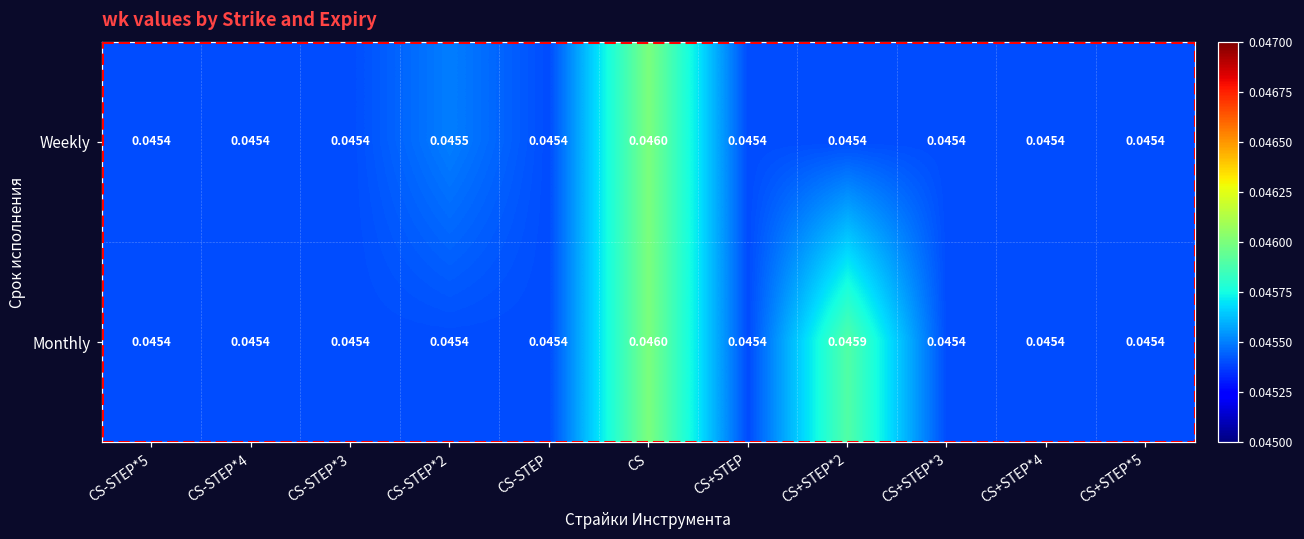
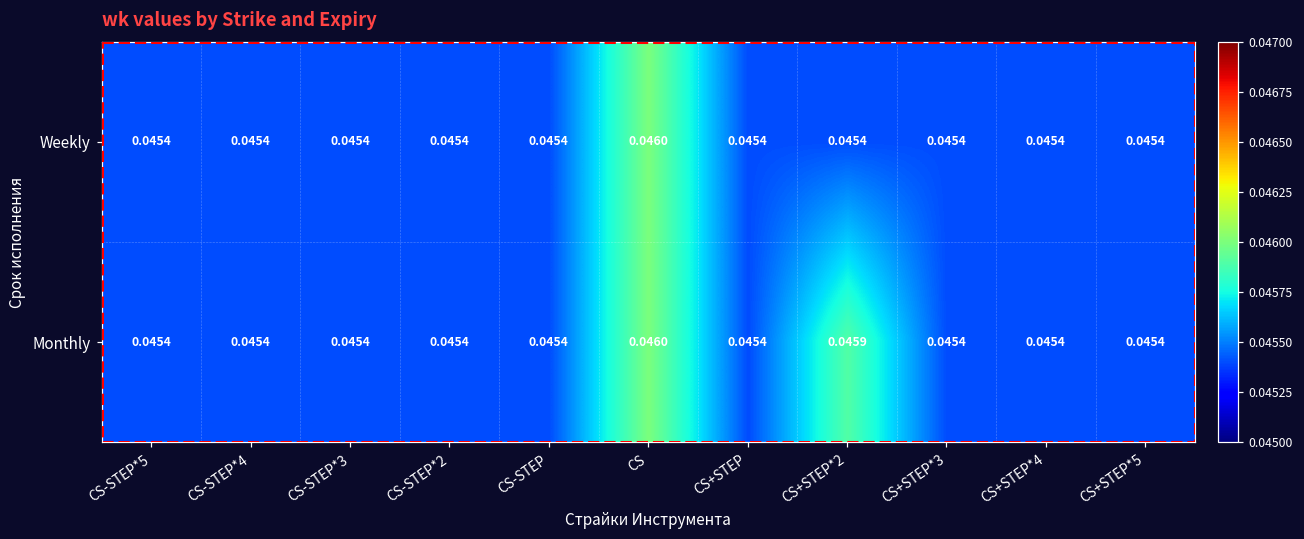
  {
    "Weekly": {
      "CS-STEP*5": 0.0454,
      "CS-STEP*4": 0.0454,
      "CS-STEP*3": 0.0454,
-     "CS-STEP*2": 0.0455,
+     "CS-STEP*2": 0.0454,
      "CS-STEP": 0.0454,
      "CS": 0.0460,
      "CS+STEP": 0.0454,
      "CS+STEP*2": 0.0454,
      "CS+STEP*3": 0.0454,
      "CS+STEP*4": 0.0454,
      "CS+STEP*5": 0.0454
    },
    "Monthly": {
      "CS-STEP*5": 0.0454,
      "CS-STEP*4": 0.0454,
      "CS-STEP*3": 0.0454,
      "CS-STEP*2": 0.0454,
      "CS-STEP": 0.0454,
      "CS": 0.0460,
      "CS+STEP": 0.0454,
      "CS+STEP*2": 0.0459,
      "CS+STEP*3": 0.0454,
      "CS+STEP*4": 0.0454,
      "CS+STEP*5": 0.0454
    }
  }
